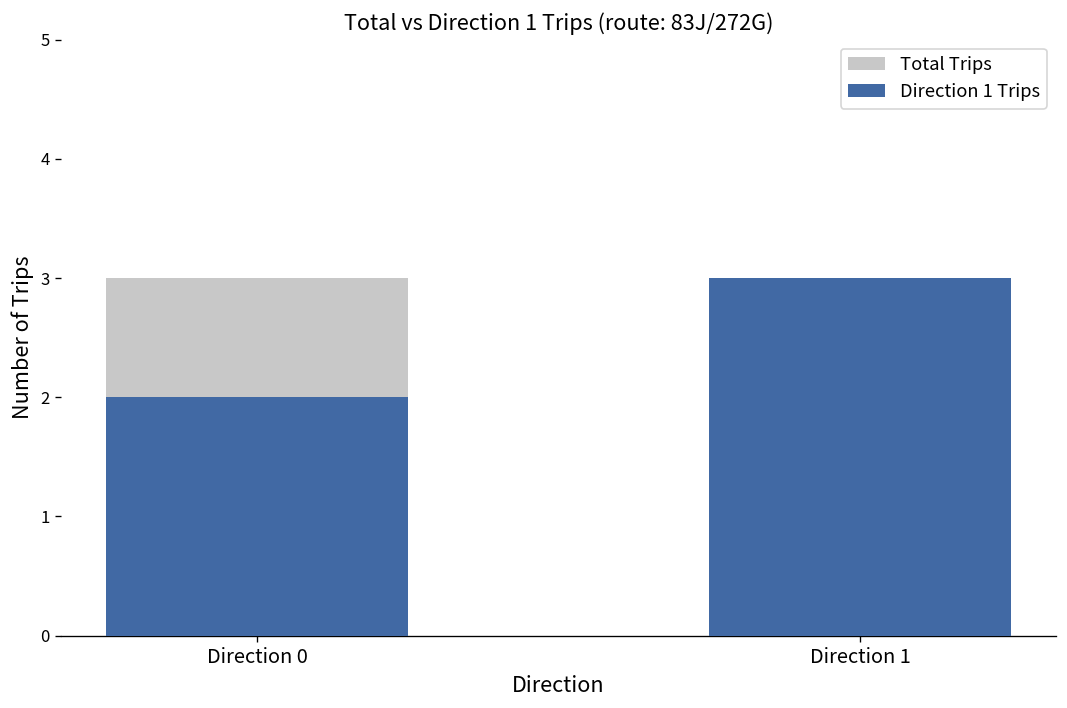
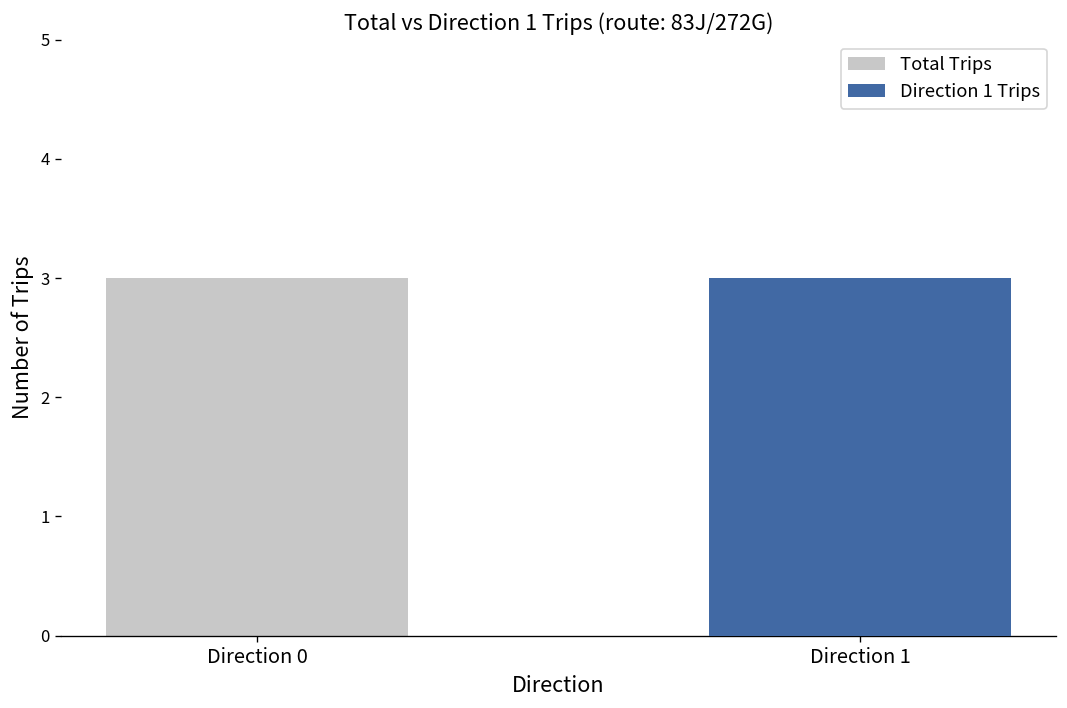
  {
    "Total Trips": {
      "Direction 0": 3,
      "Direction 1": 3
    },
    "Direction 1 Trips": {
-     "Direction 0": 2,
+     "Direction 0": 0,
      "Direction 1": 3
    }
  }
